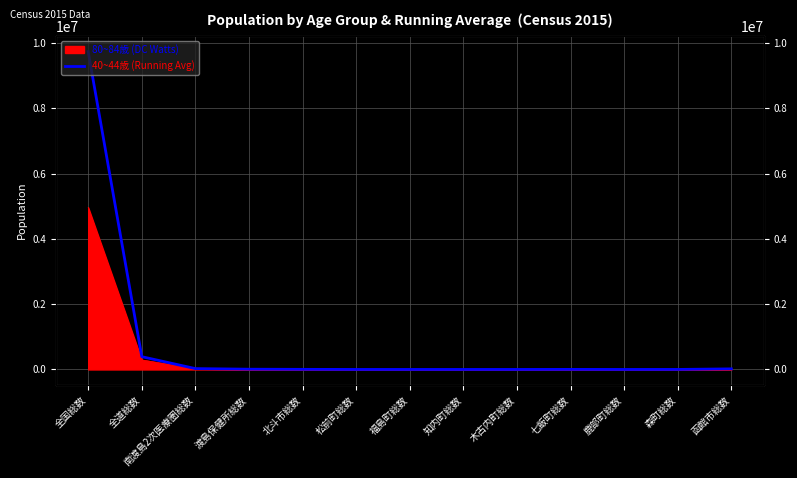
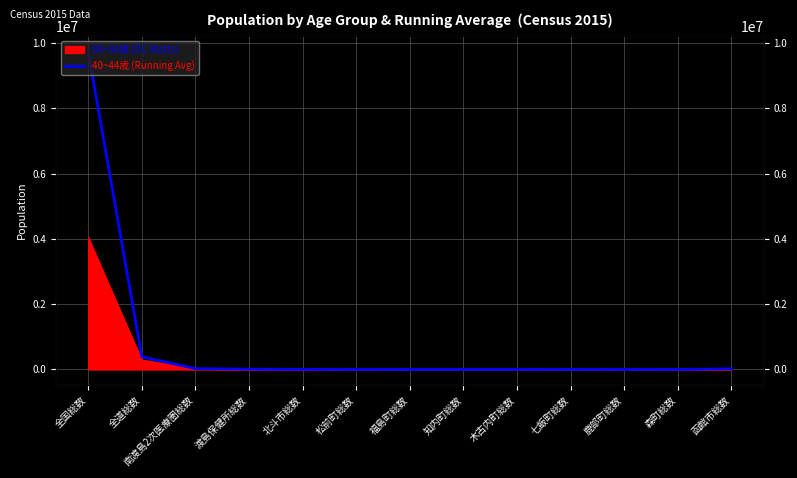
  {
    "80~84歳 (DC Watts)": {
-     "全国総数": 5000000,
+     "全国総数": 4000000,
      "全道総数": 300000
    },
    "40~44歳 (Running Avg)": {
      "全道総数": 400000
    }
  }
